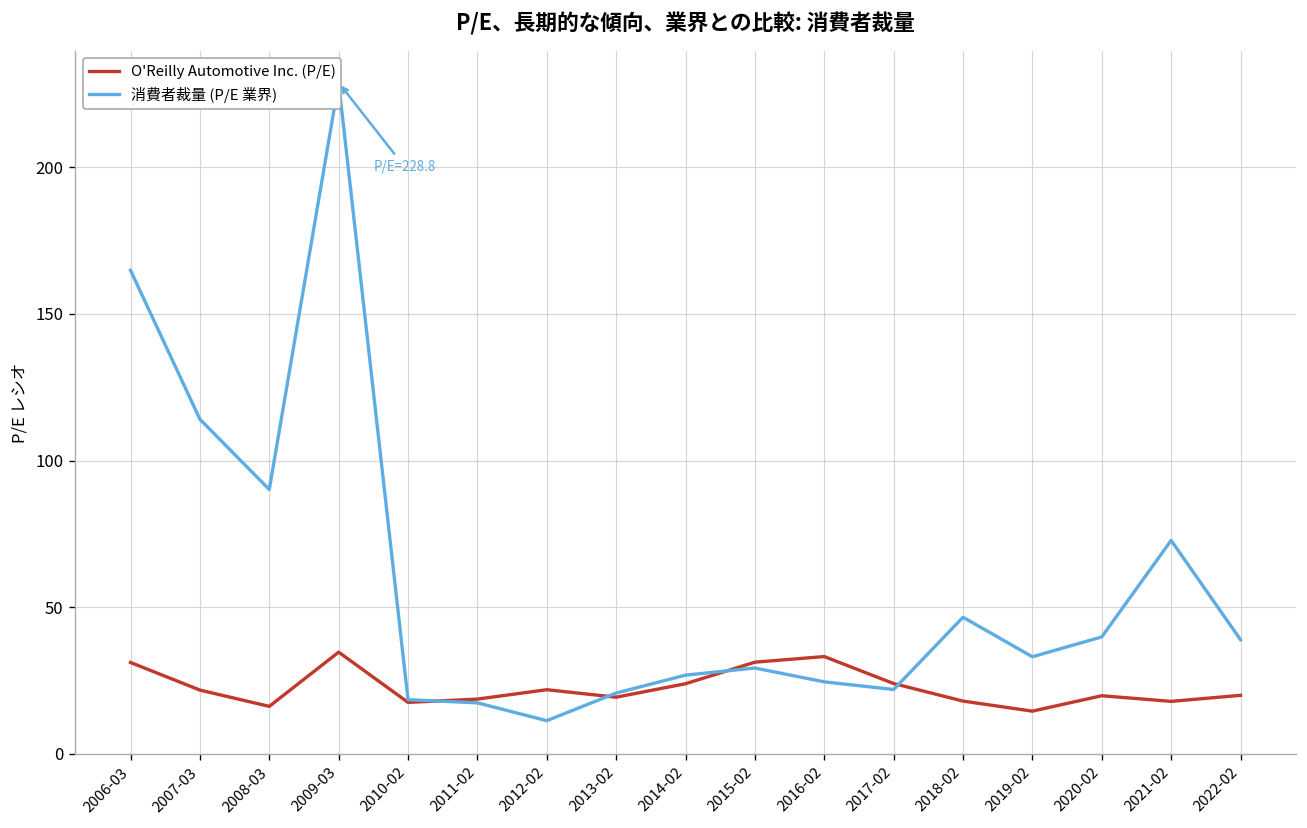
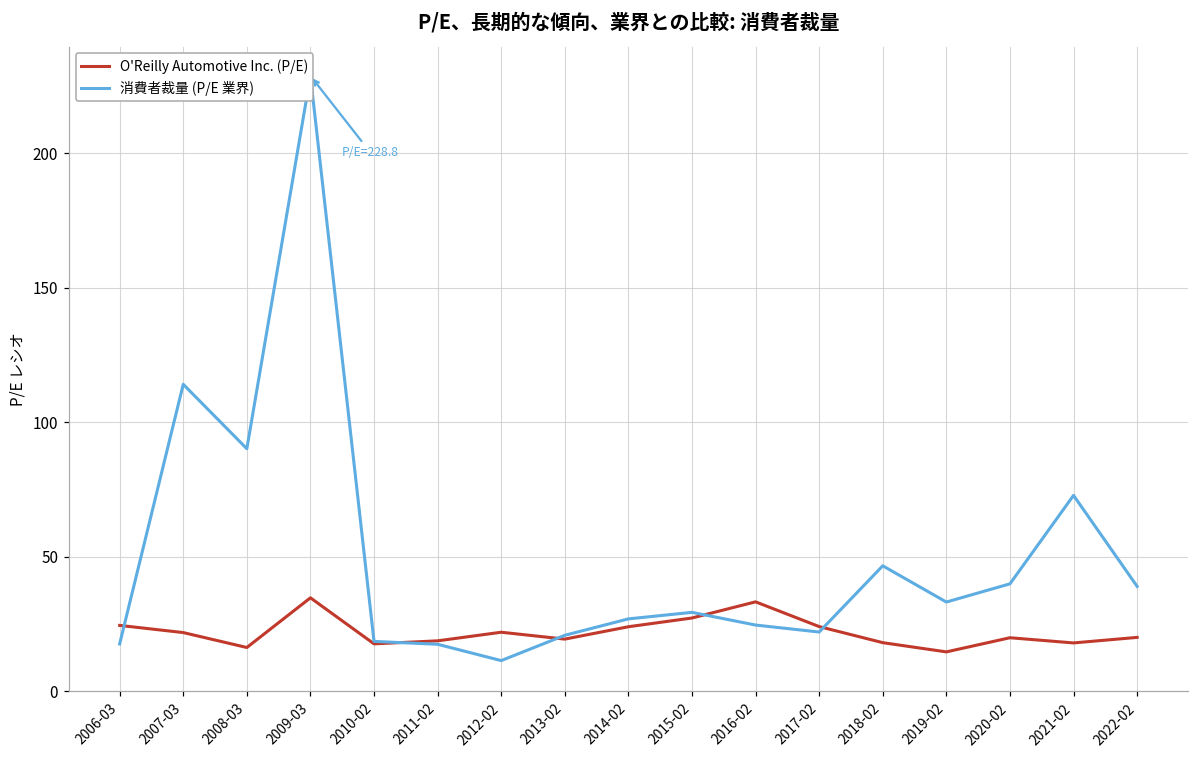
  {
    "O'Reilly Automotive Inc. (P/E)": {
-     "2006-03": 31,
+     "2006-03": 24,
      "2007-03": 22,
      "2008-03": 16,
      "2009-03": 35,
      "2011-02": 19,
      "2012-02": 22,
      "2013-02": 19,
      "2014-02": 24,
-     "2015-02": 31,
+     "2015-02": 27,
      "2016-02": 33,
      "2017-02": 24,
      "2018-02": 18,
      "2019-02": 15,
      "2020-02": 20,
      "2021-02": 18,
      "2022-02": 20
    },
    "消費者裁量 (P/E 業界)": {
-     "2006-03": 165,
+     "2006-03": 18,
      "2007-03": 114,
      "2008-03": 90,
      "2011-02": 17,
      "2012-02": 11,
      "2013-02": 21,
      "2014-02": 27,
      "2015-02": 29,
      "2016-02": 25,
      "2017-02": 22,
      "2018-02": 47,
      "2019-02": 33,
      "2020-02": 40,
      "2021-02": 73,
      "2022-02": 39
    }
  }
